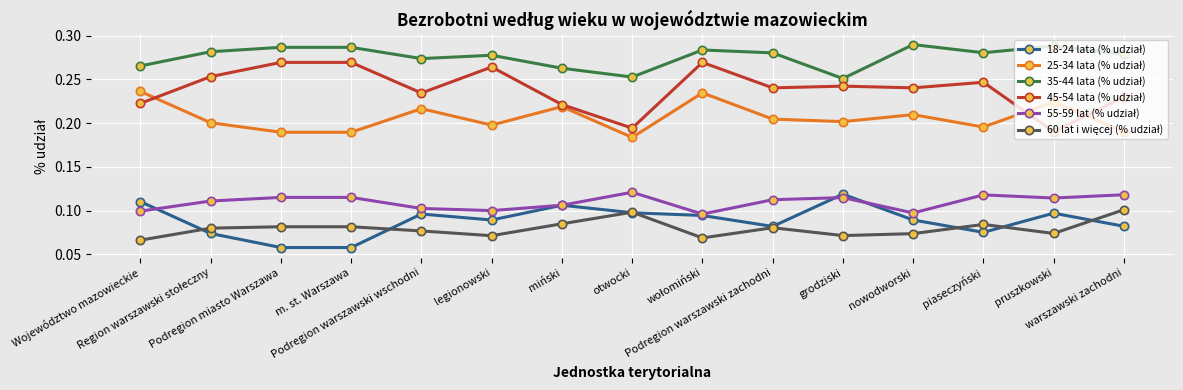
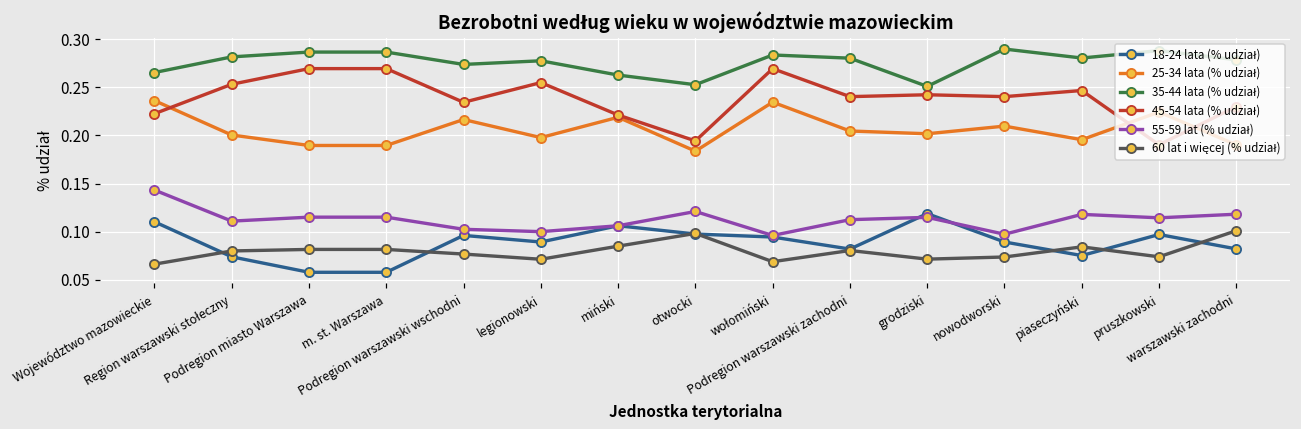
  {
    "18-24 lata (% udział)": {
      "Województwo mazowieckie": 0.11,
      "Region warszawski stołeczny": 0.07,
      "Podregion miasto Warszawa": 0.06,
      "m. st. Warszawa": 0.06,
      "Podregion warszawski wschodni": 0.10,
      "legionowski": 0.09,
      "grodziski": 0.12,
      "nowodworski": 0.09,
      "piaseczyński": 0.08,
      "pruszkowski": 0.10,
      "warszawski zachodni": 0.08
    },
    "25-34 lata (% udział)": {
      "Województwo mazowieckie": 0.24,
      "Region warszawski stołeczny": 0.20,
      "Podregion miasto Warszawa": 0.19,
      "m. st. Warszawa": 0.19,
      "Podregion warszawski wschodni": 0.22,
      "legionowski": 0.20,
      "otwocki": 0.18,
      "wołomiński": 0.23,
      "Podregion warszawski zachodni": 0.20,
      "grodziski": 0.20,
      "nowodworski": 0.21,
      "piaseczyński": 0.20
    },
    "45-54 lata (% udział)": {
      "Województwo mazowieckie": 0.22,
      "Region warszawski stołeczny": 0.25,
      "Podregion miasto Warszawa": 0.27,
      "m. st. Warszawa": 0.27,
      "Podregion warszawski wschodni": 0.23,
-     "legionowski": 0.26,
+     "legionowski": 0.25,
      "otwocki": 0.19,
      "wołomiński": 0.27,
      "Podregion warszawski zachodni": 0.24,
      "grodziski": 0.24,
      "nowodworski": 0.24,
      "piaseczyński": 0.25
    },
    "55-59 lat (% udział)": {
-     "Województwo mazowieckie": 0.10,
+     "Województwo mazowieckie": 0.14,
      "Region warszawski stołeczny": 0.11,
      "Podregion miasto Warszawa": 0.12,
      "m. st. Warszawa": 0.12,
      "Podregion warszawski wschodni": 0.10,
      "legionowski": 0.10,
      "otwocki": 0.12,
      "Podregion warszawski zachodni": 0.11,
      "grodziski": 0.11,
      "nowodworski": 0.10,
      "piaseczyński": 0.12,
      "pruszkowski": 0.11,
      "warszawski zachodni": 0.12
    }
  }
